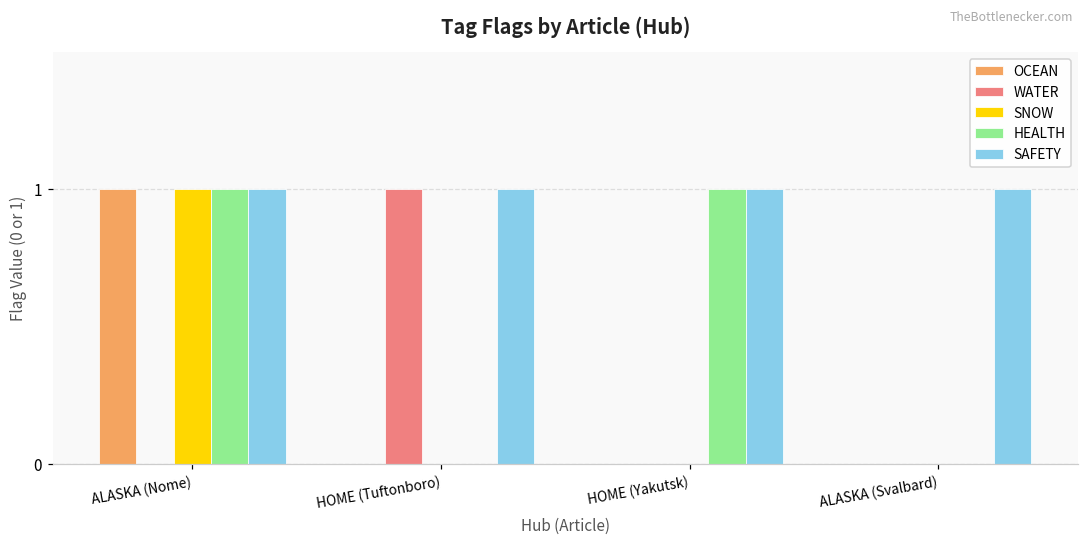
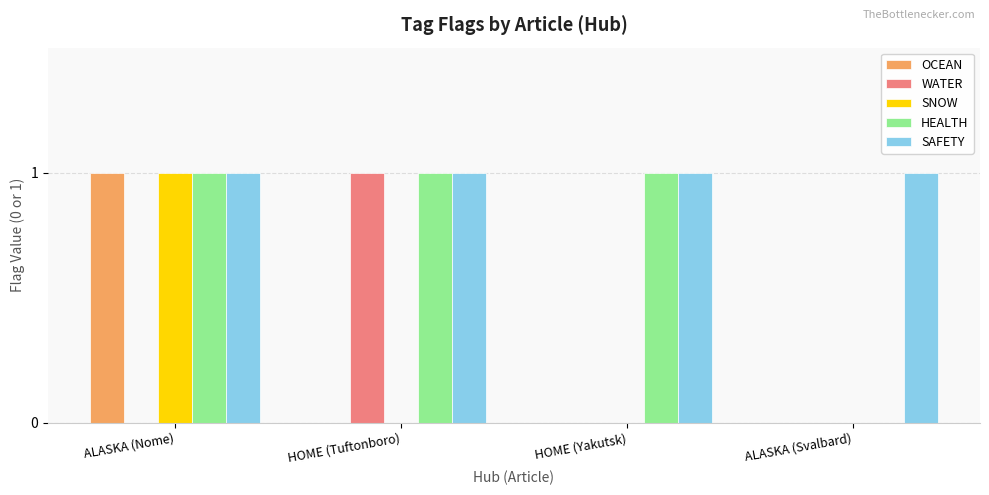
  {
    "SNOW": {
      "ALASKA (Nome)": 1,
      "HOME (Tuftonboro)": 0,
      "HOME (Yakutsk)": 0,
      "ALASKA (Svalbard)": 0
    },
    "HEALTH": {
      "ALASKA (Nome)": 1,
-     "HOME (Tuftonboro)": 0,
+     "HOME (Tuftonboro)": 1,
      "HOME (Yakutsk)": 1,
      "ALASKA (Svalbard)": 0
    },
    "SAFETY": {
      "ALASKA (Nome)": 1,
      "HOME (Tuftonboro)": 1,
      "HOME (Yakutsk)": 1,
      "ALASKA (Svalbard)": 1
    }
  }
